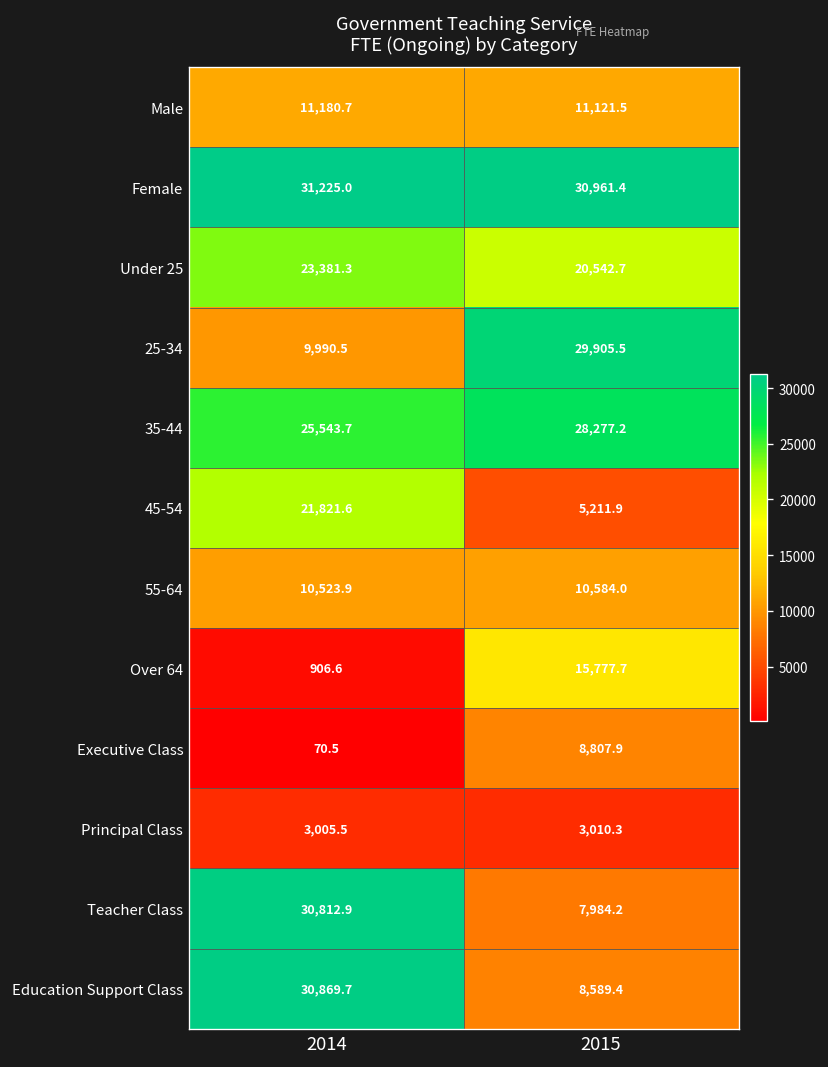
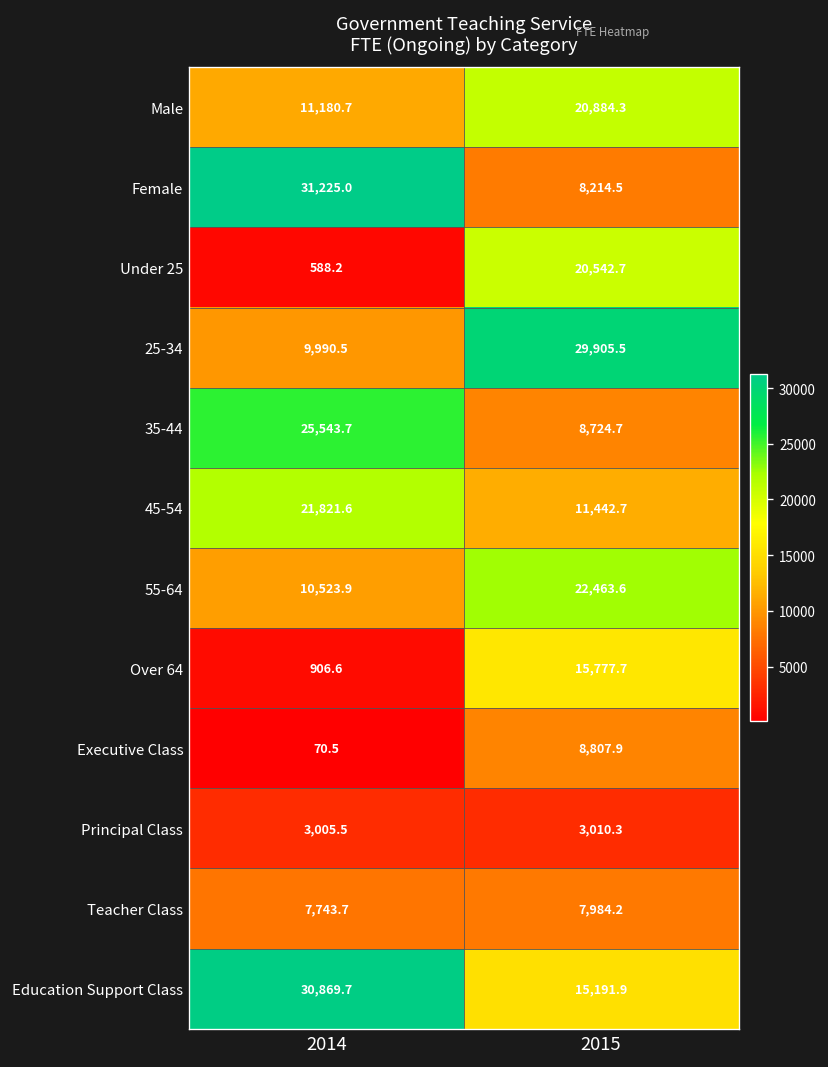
  {
    "Male": {
      "2014": "11,180.7",
-     "2015": "11,121.5"
+     "2015": "20,884.3"
    },
    "Female": {
      "2014": "31,225.0",
-     "2015": "30,961.4"
+     "2015": "8,214.5"
    },
    "Under 25": {
-     "2014": "23,381.3",
+     "2014": "588.2",
      "2015": "20,542.7"
    },
    "25-34": {
      "2014": "9,990.5",
      "2015": "29,905.5"
    },
    "35-44": {
      "2014": "25,543.7",
-     "2015": "28,277.2"
+     "2015": "8,724.7"
    },
    "45-54": {
      "2014": "21,821.6",
-     "2015": "5,211.9"
+     "2015": "11,442.7"
    },
    "55-64": {
      "2014": "10,523.9",
-     "2015": "10,584.0"
+     "2015": "22,463.6"
    },
    "Over 64": {
      "2014": "906.6",
      "2015": "15,777.7"
    },
    "Executive Class": {
      "2014": "70.5",
      "2015": "8,807.9"
    },
    "Principal Class": {
      "2014": "3,005.5",
      "2015": "3,010.3"
    },
    "Teacher Class": {
-     "2014": "30,812.9",
+     "2014": "7,743.7",
      "2015": "7,984.2"
    },
    "Education Support Class": {
      "2014": "30,869.7",
-     "2015": "8,589.4"
+     "2015": "15,191.9"
    }
  }
